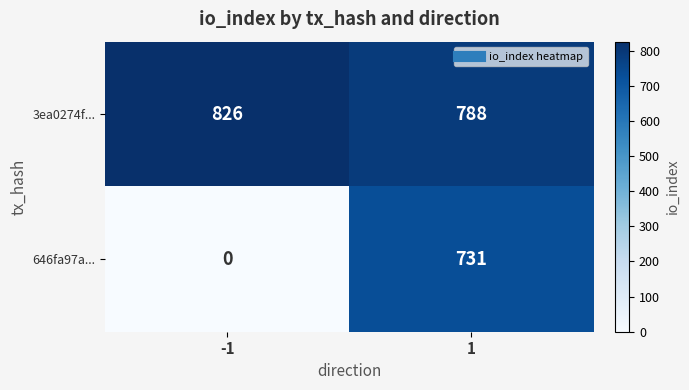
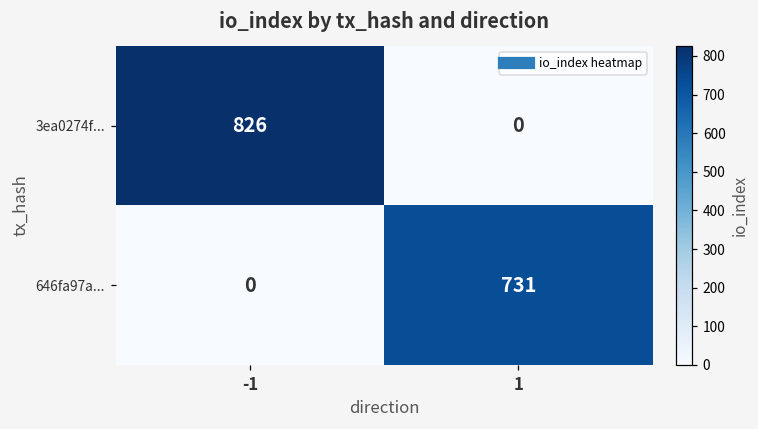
  {
    "3ea0274f...": {
      "-1": 826,
-     "1": 788
+     "1": 0
    },
    "646fa97a...": {
      "-1": 0,
      "1": 731
    }
  }
